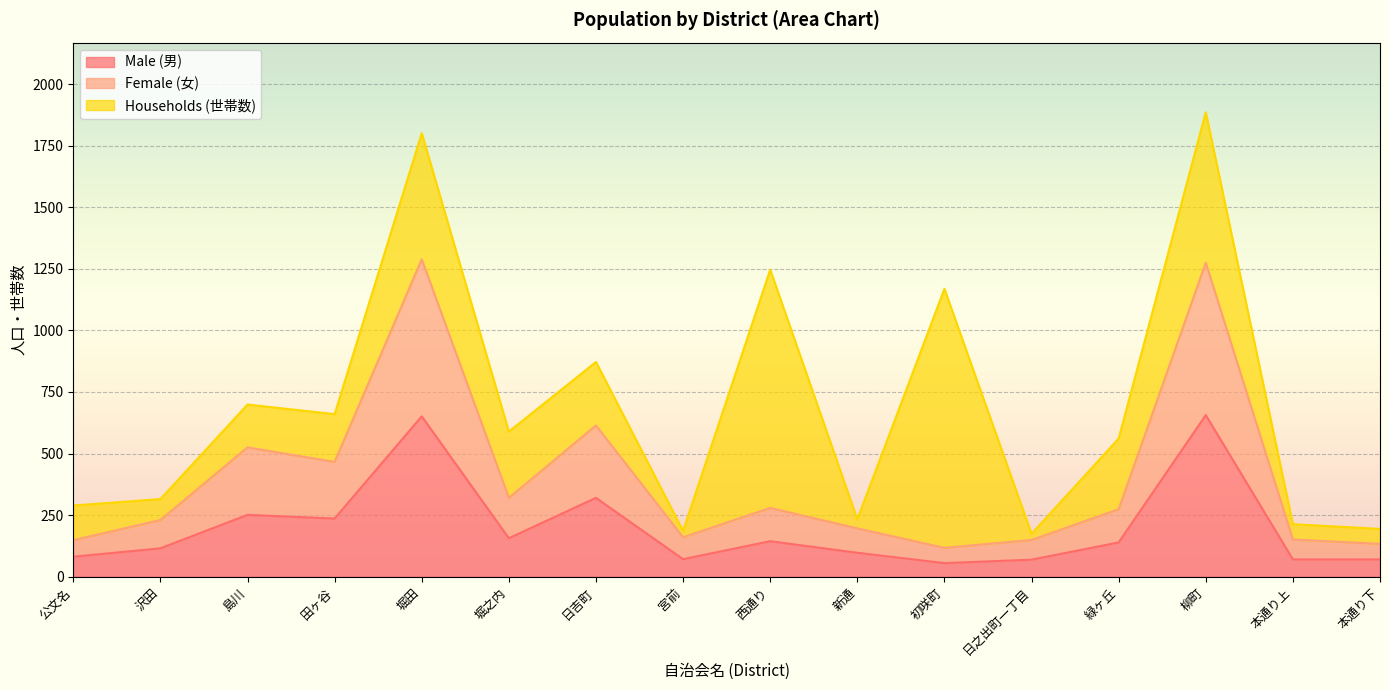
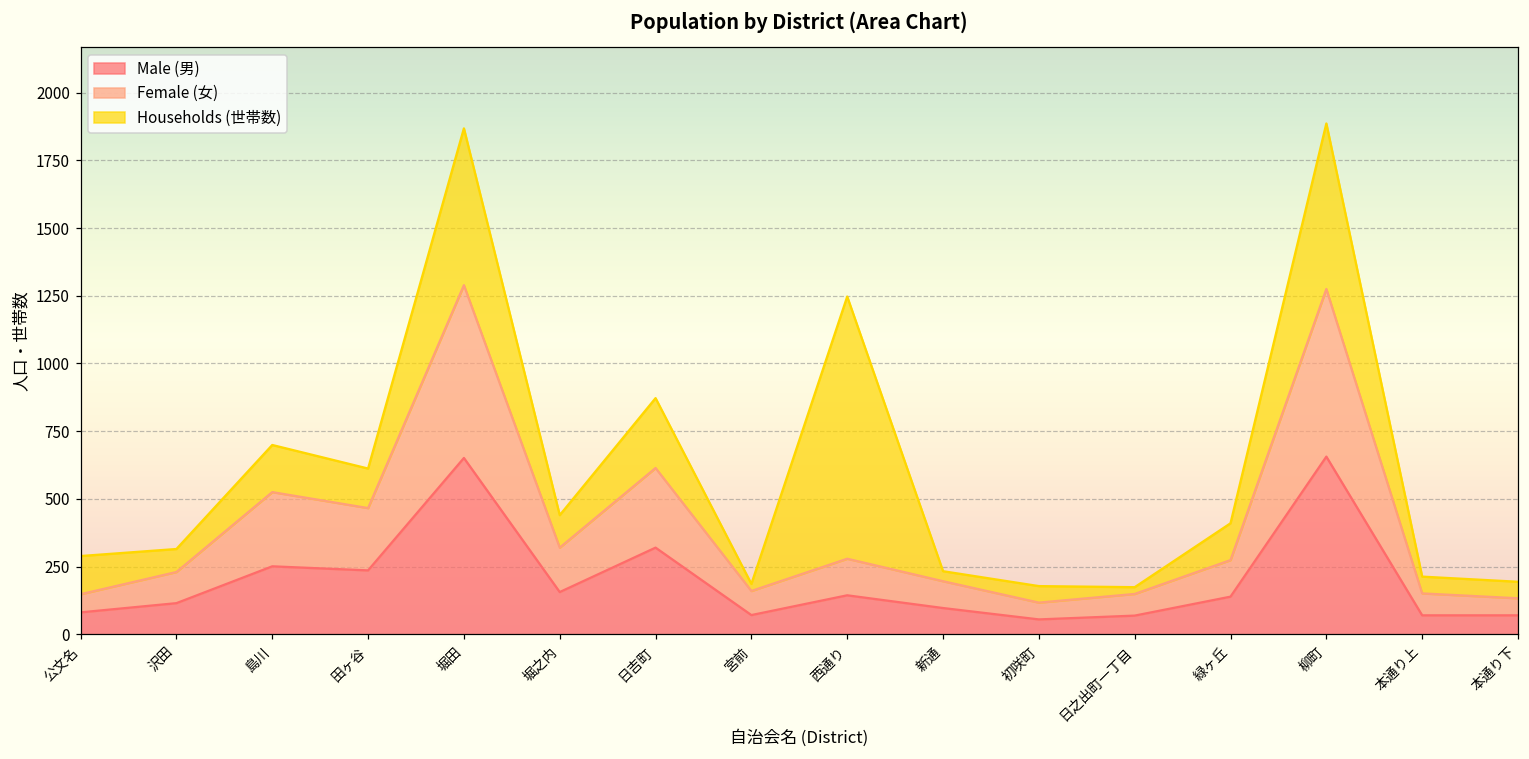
  {
    "Households (世帯数)": {
      "公文名": 140,
      "沢田": 90,
      "島川": 170,
-     "田ヶ谷": 190,
-     "堀田": 510,
-     "堀之内": 270,
+     "田ヶ谷": 150,
+     "堀田": 580,
+     "堀之内": 120,
      "日吉町": 260,
      "宮前": 30,
      "西通り": 970,
      "新通": 40,
-     "初咲町": 1050,
+     "初咲町": 60,
      "日之出町一丁目": 30,
-     "緑ヶ丘": 290,
+     "緑ヶ丘": 140,
      "柳町": 610,
      "本通り上": 60,
      "本通り下": 60
    }
  }
